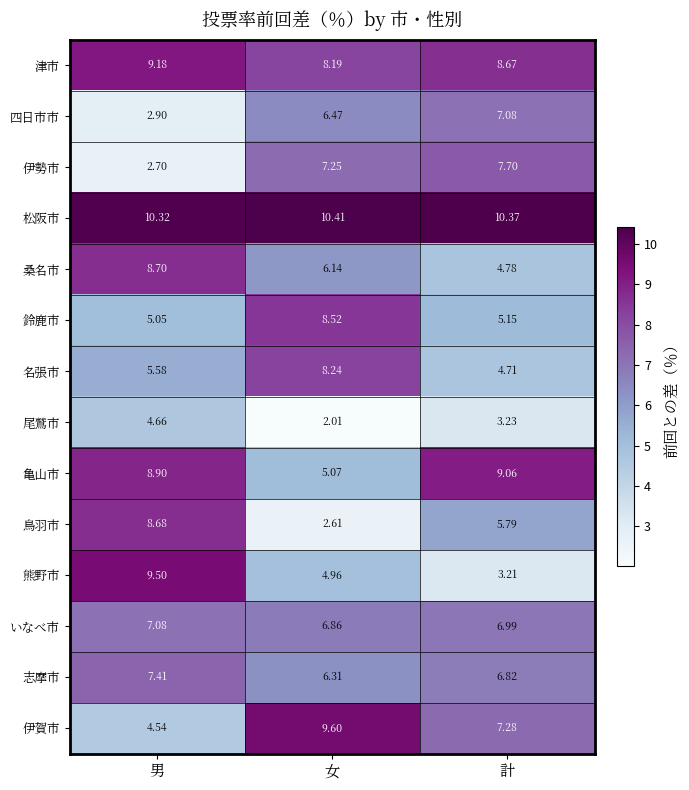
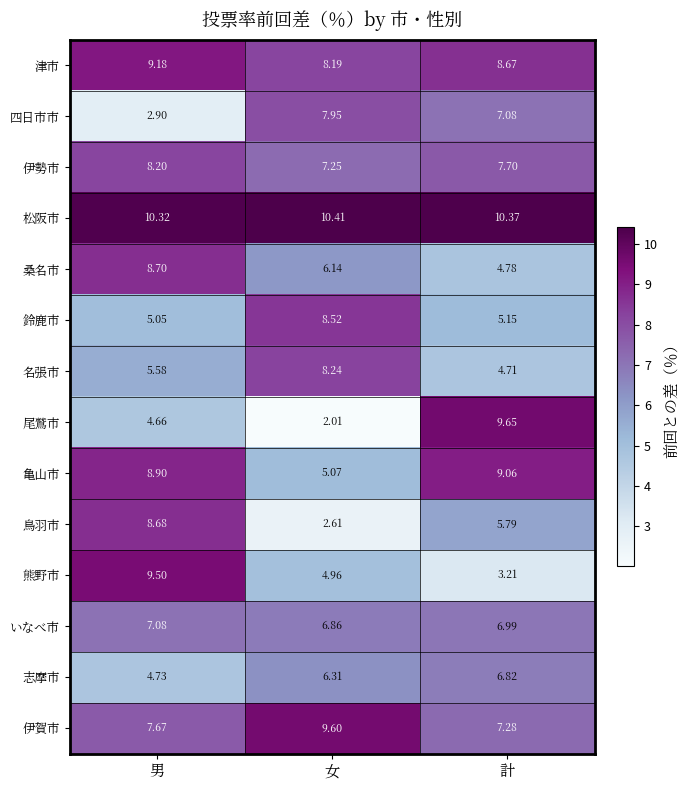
  {
    "津市": {
      "男": 9.18,
      "女": 8.19,
      "計": 8.67
    },
    "四日市市": {
      "男": 2.90,
-     "女": 6.47,
+     "女": 7.95,
      "計": 7.08
    },
    "伊勢市": {
-     "男": 2.70,
+     "男": 8.20,
      "女": 7.25,
      "計": 7.70
    },
    "松阪市": {
      "男": 10.32,
      "女": 10.41,
      "計": 10.37
    },
    "桑名市": {
      "男": 8.70,
      "女": 6.14,
      "計": 4.78
    },
    "鈴鹿市": {
      "男": 5.05,
      "女": 8.52,
      "計": 5.15
    },
    "名張市": {
      "男": 5.58,
      "女": 8.24,
      "計": 4.71
    },
    "尾鷲市": {
      "男": 4.66,
      "女": 2.01,
-     "計": 3.23
+     "計": 9.65
    },
    "亀山市": {
      "男": 8.90,
      "女": 5.07,
      "計": 9.06
    },
    "鳥羽市": {
      "男": 8.68,
      "女": 2.61,
      "計": 5.79
    },
    "熊野市": {
      "男": 9.50,
      "女": 4.96,
      "計": 3.21
    },
    "いなべ市": {
      "男": 7.08,
      "女": 6.86,
      "計": 6.99
    },
    "志摩市": {
-     "男": 7.41,
+     "男": 4.73,
      "女": 6.31,
      "計": 6.82
    },
    "伊賀市": {
-     "男": 4.54,
+     "男": 7.67,
      "女": 9.60,
      "計": 7.28
    }
  }
